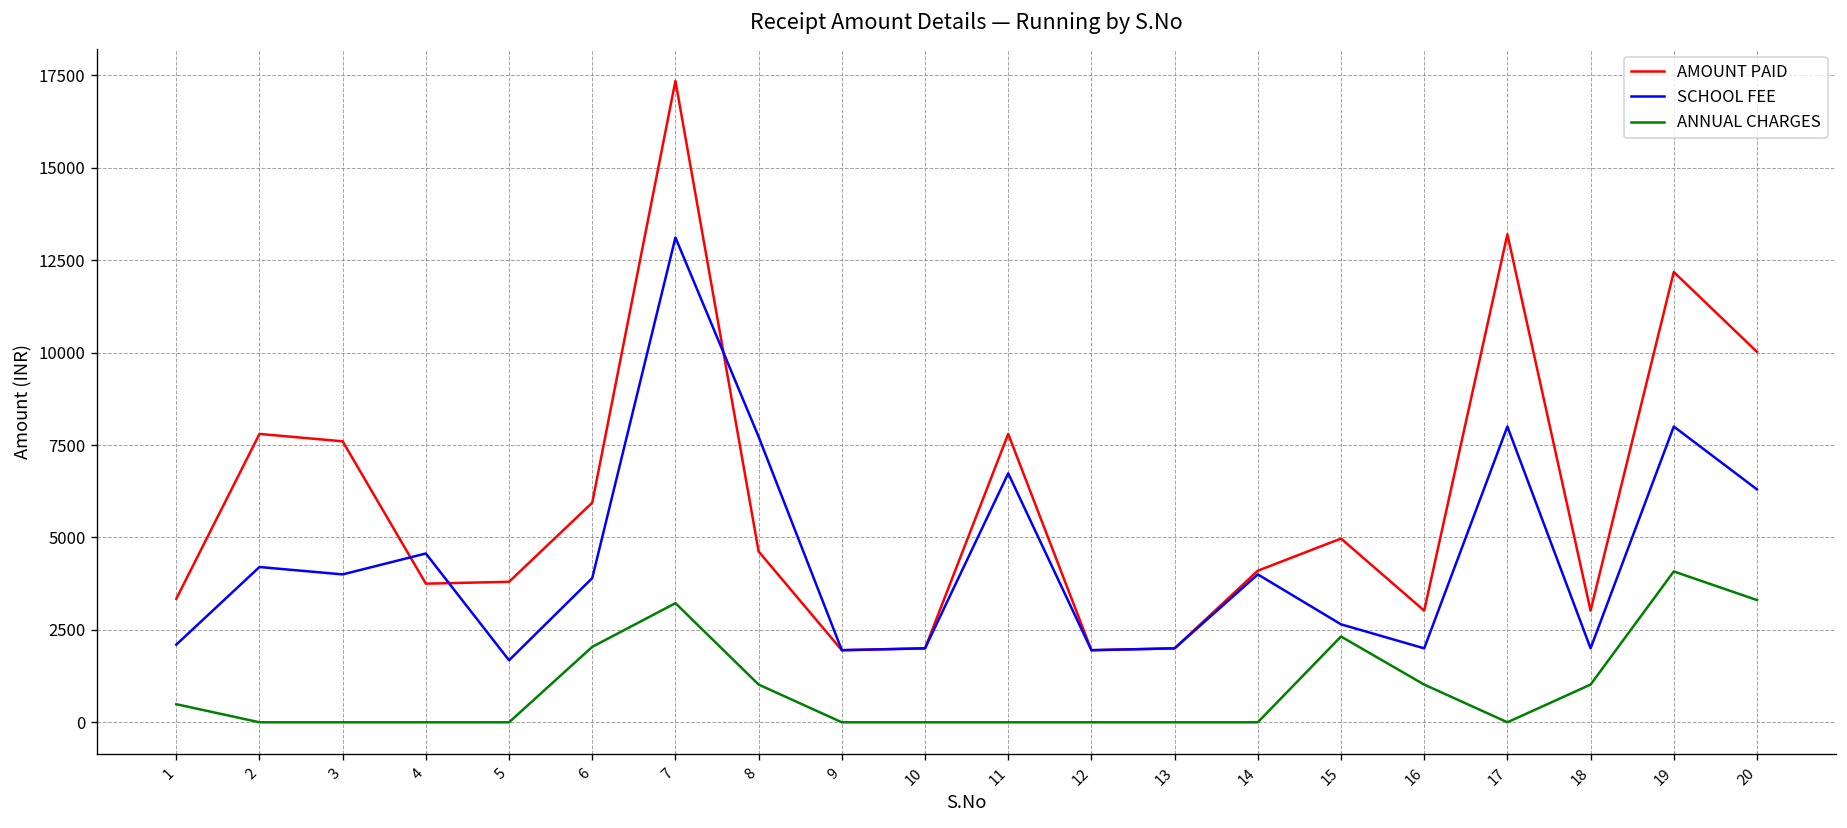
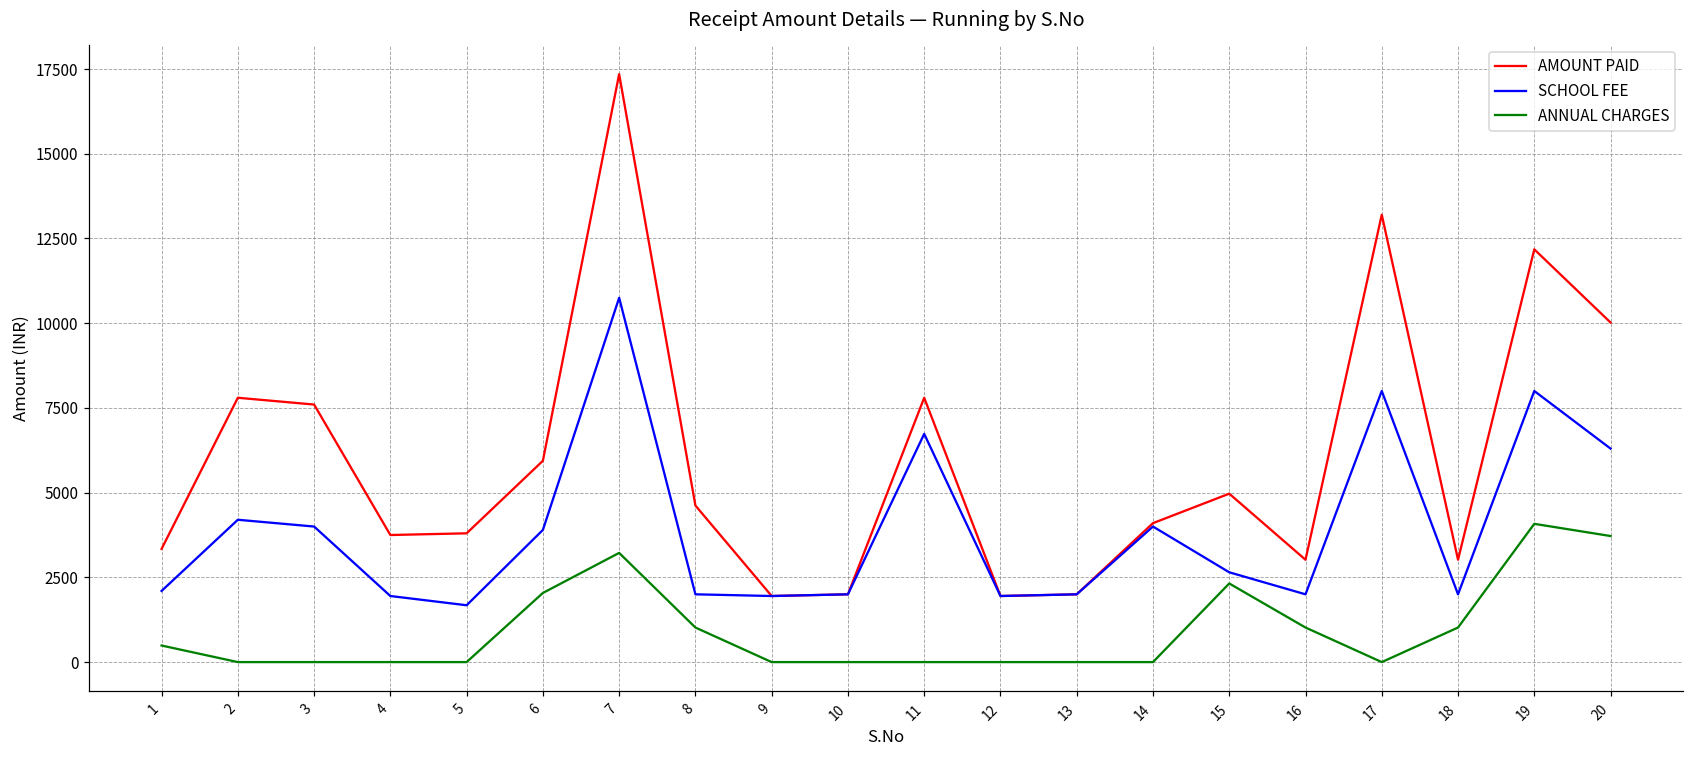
  {
    "AMOUNT PAID": {
      "1": 3300,
      "2": 7800,
      "3": 7600,
      "4": 3800,
      "5": 3800,
      "6": 5900,
      "7": 17400,
      "8": 4600,
      "11": 7800,
      "14": 4100,
      "15": 5000,
      "16": 3000,
      "17": 13200,
      "18": 3000,
      "19": 12200,
      "20": 10000
    },
    "SCHOOL FEE": {
      "1": 2100,
      "2": 4200,
      "3": 4000,
-     "4": 4600,
+     "4": 2000,
      "5": 1700,
      "6": 3900,
-     "7": 13100,
-     "8": 7700,
+     "7": 10800,
+     "8": 2000,
      "11": 6700,
      "14": 4000,
      "15": 2700,
      "16": 2000,
      "17": 8000,
      "18": 2000,
      "19": 8000,
      "20": 6300
    },
    "ANNUAL CHARGES": {
      "1": 500,
      "2": 0,
      "3": 0,
      "4": 0,
      "5": 0,
      "6": 2000,
      "7": 3200,
      "8": 1000,
      "9": 0,
      "10": 0,
      "11": 0,
      "12": 0,
      "13": 0,
      "14": 0,
      "15": 2300,
      "16": 1000,
      "17": 0,
      "18": 1000,
      "19": 4100,
-     "20": 3300
+     "20": 3700
    }
  }
